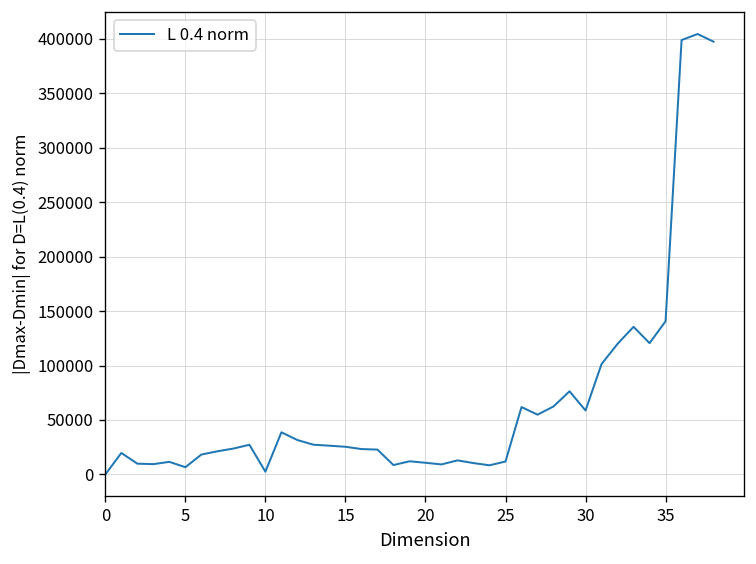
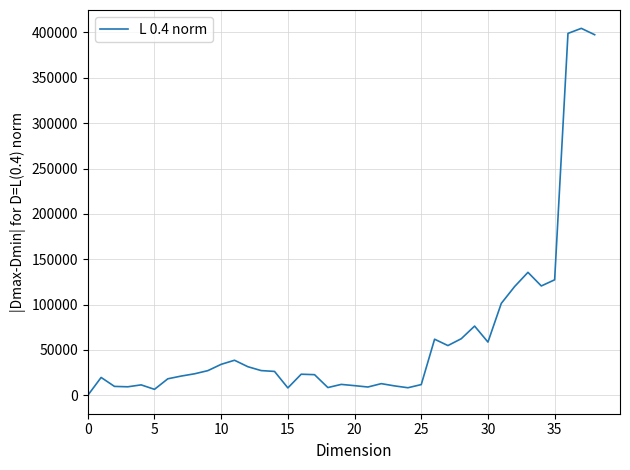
  {
    "0": 0,
    "5": 10000,
-   "10": 0,
-   "15": 30000,
+   "10": 30000,
+   "15": 10000,
    "20": 10000,
    "25": 10000,
    "30": 60000,
-   "35": 140000
+   "35": 130000
  }
